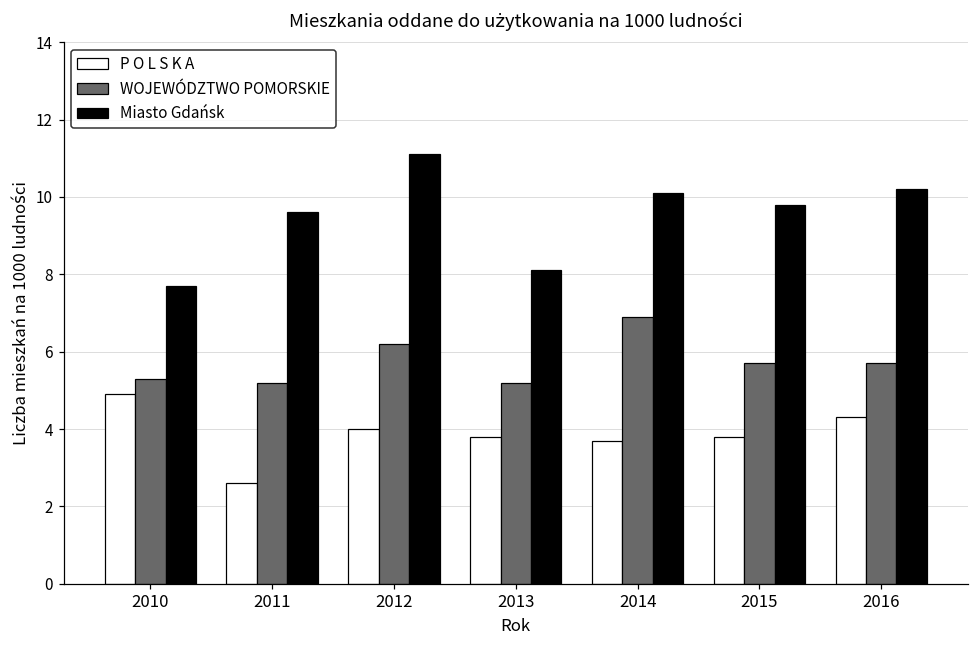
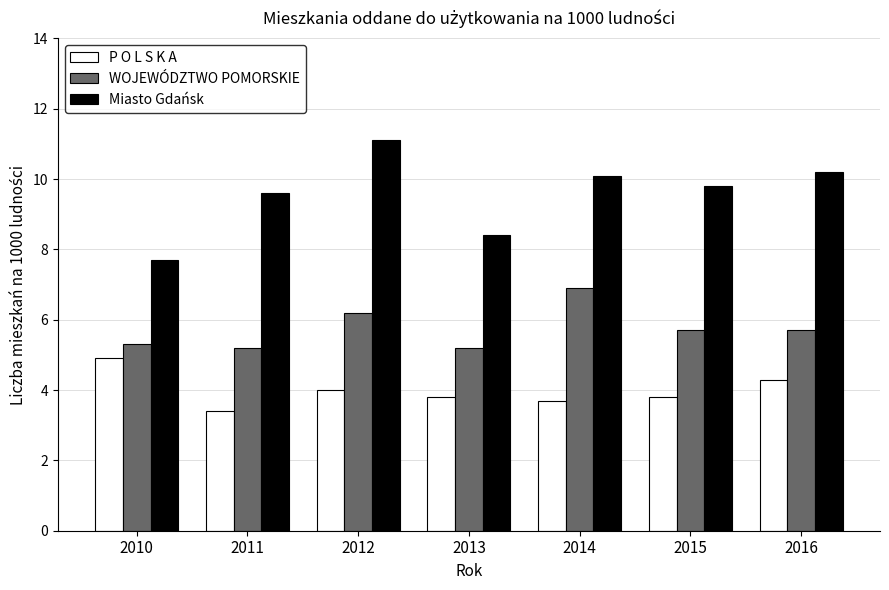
  {
    "P O L S K A": {
      "2010": 4.9,
-     "2011": 2.6,
+     "2011": 3.4,
      "2012": 4.0,
      "2013": 3.8,
      "2014": 3.7,
      "2015": 3.8,
      "2016": 4.3
    },
    "WOJEWÓDZTWO POMORSKIE": {
      "2010": 5.3,
      "2011": 5.2,
      "2012": 6.2,
      "2013": 5.2,
      "2014": 6.9,
      "2015": 5.7,
      "2016": 5.7
    },
    "Miasto Gdańsk": {
      "2010": 7.7,
      "2011": 9.6,
      "2012": 11.1,
-     "2013": 8.1,
+     "2013": 8.4,
      "2014": 10.1,
      "2015": 9.8,
      "2016": 10.2
    }
  }
